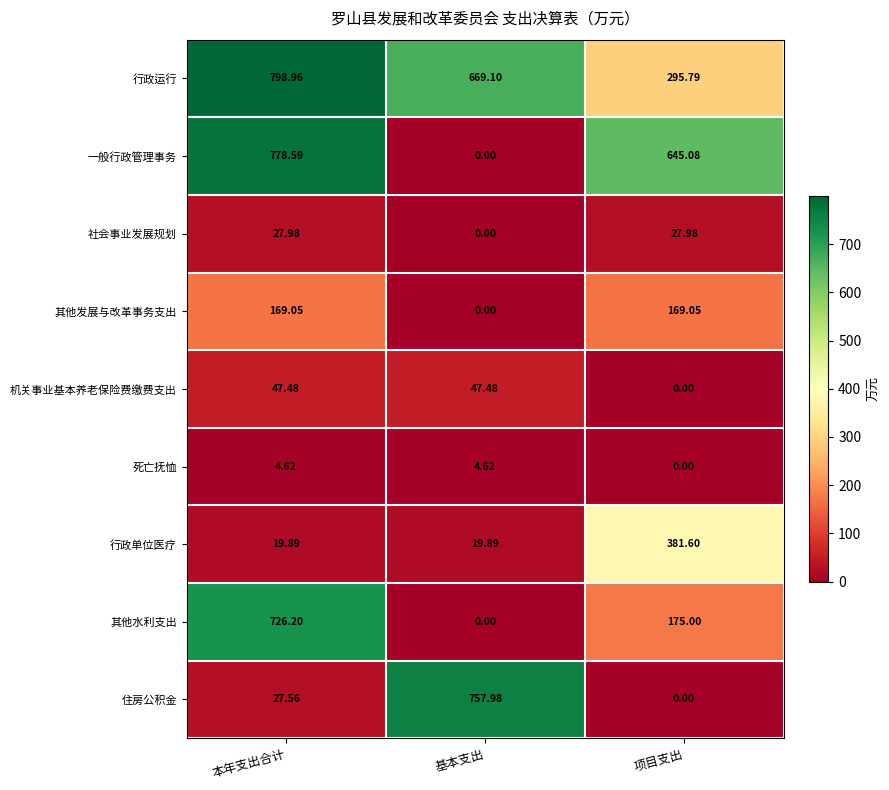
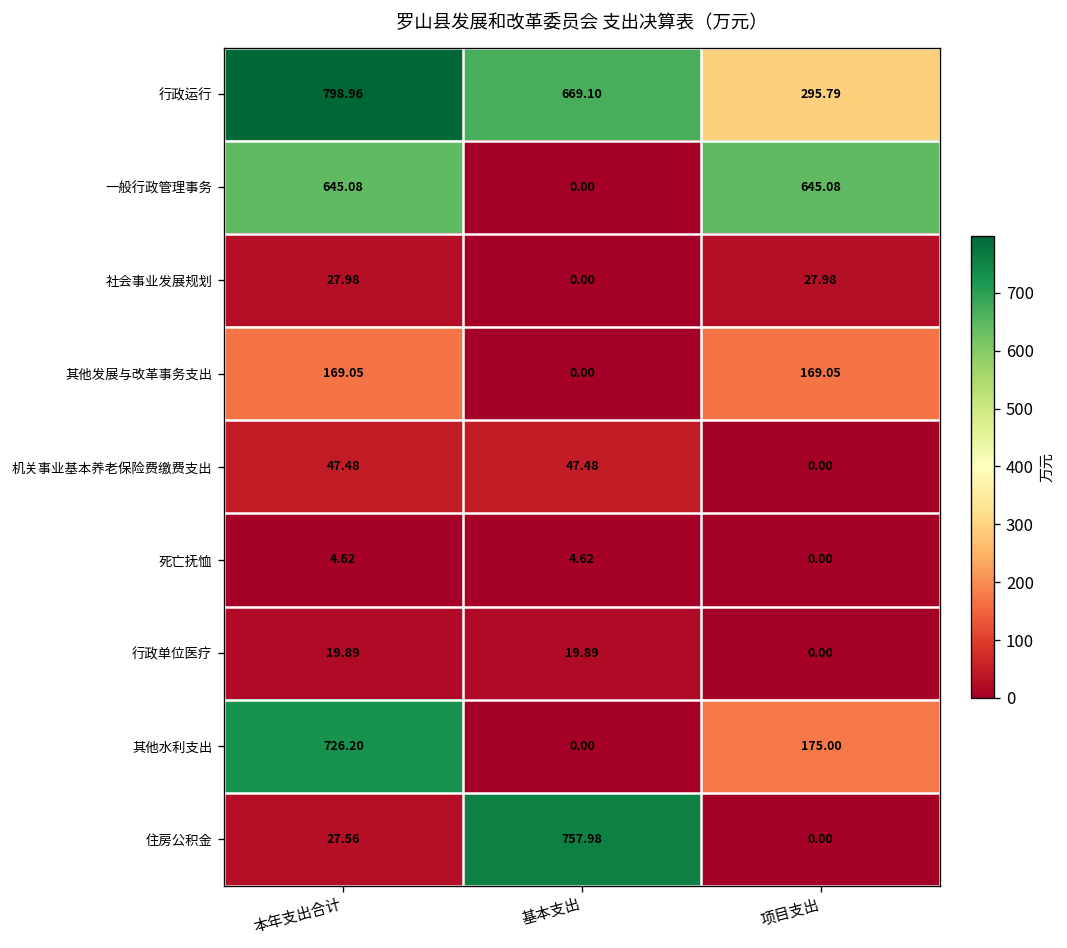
  {
    "行政运行": {
      "本年支出合计": 798.96,
      "基本支出": 669.10,
      "项目支出": 295.79
    },
    "一般行政管理事务": {
-     "本年支出合计": 778.59,
+     "本年支出合计": 645.08,
      "基本支出": 0.00,
      "项目支出": 645.08
    },
    "社会事业发展规划": {
      "本年支出合计": 27.98,
      "基本支出": 0.00,
      "项目支出": 27.98
    },
    "其他发展与改革事务支出": {
      "本年支出合计": 169.05,
      "基本支出": 0.00,
      "项目支出": 169.05
    },
    "机关事业基本养老保险费缴费支出": {
      "本年支出合计": 47.48,
      "基本支出": 47.48,
      "项目支出": 0.00
    },
    "死亡抚恤": {
      "本年支出合计": 4.62,
      "基本支出": 4.62,
      "项目支出": 0.00
    },
    "行政单位医疗": {
      "本年支出合计": 19.89,
      "基本支出": 19.89,
-     "项目支出": 381.60
+     "项目支出": 0.00
    },
    "其他水利支出": {
      "本年支出合计": 726.20,
      "基本支出": 0.00,
      "项目支出": 175.00
    },
    "住房公积金": {
      "本年支出合计": 27.56,
      "基本支出": 757.98,
      "项目支出": 0.00
    }
  }
